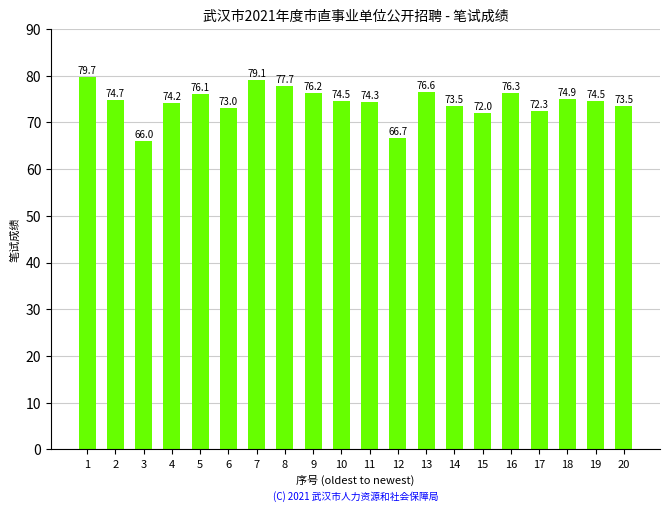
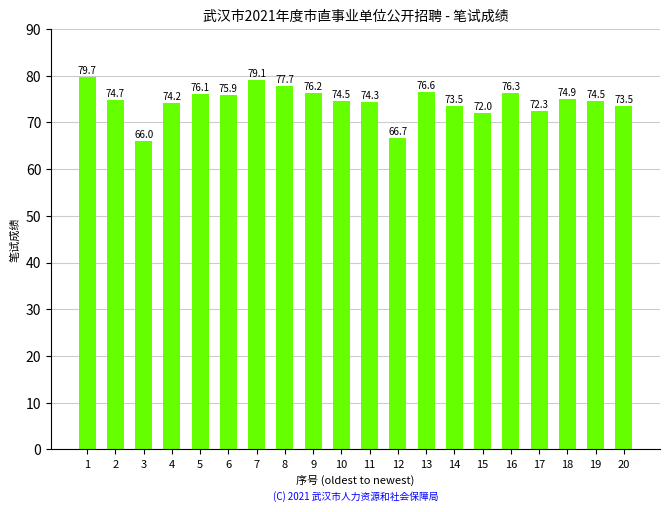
  {
    "1": 79.7,
    "2": 74.7,
    "3": 66.0,
    "4": 74.2,
    "5": 76.1,
-   "6": 73.0,
+   "6": 75.9,
    "7": 79.1,
    "8": 77.7,
    "9": 76.2,
    "10": 74.5,
    "11": 74.3,
    "12": 66.7,
    "13": 76.6,
    "14": 73.5,
    "15": 72.0,
    "16": 76.3,
    "17": 72.3,
    "18": 74.9,
    "19": 74.5,
    "20": 73.5
  }
